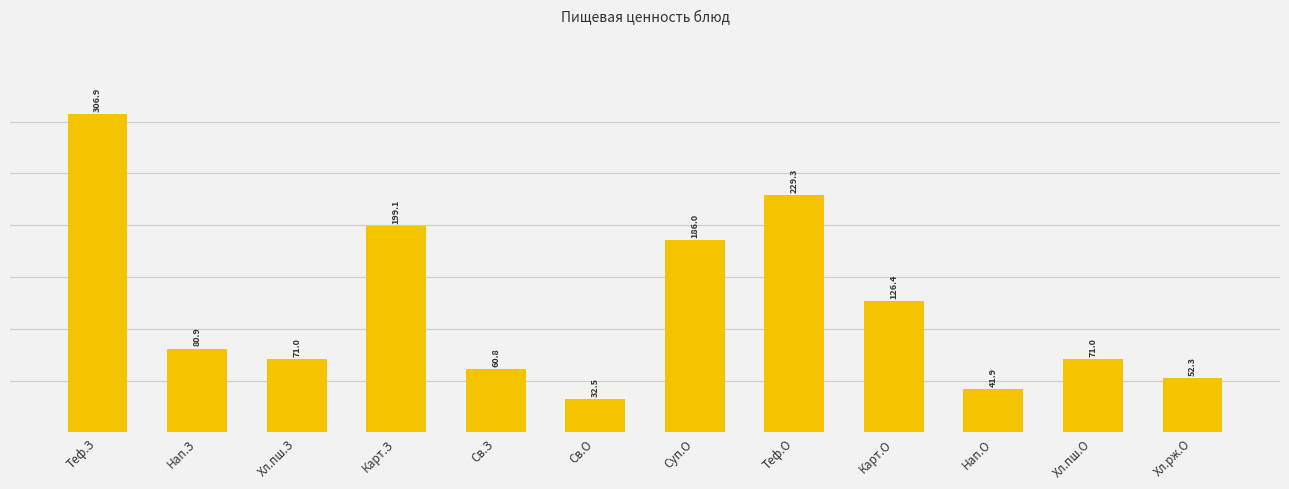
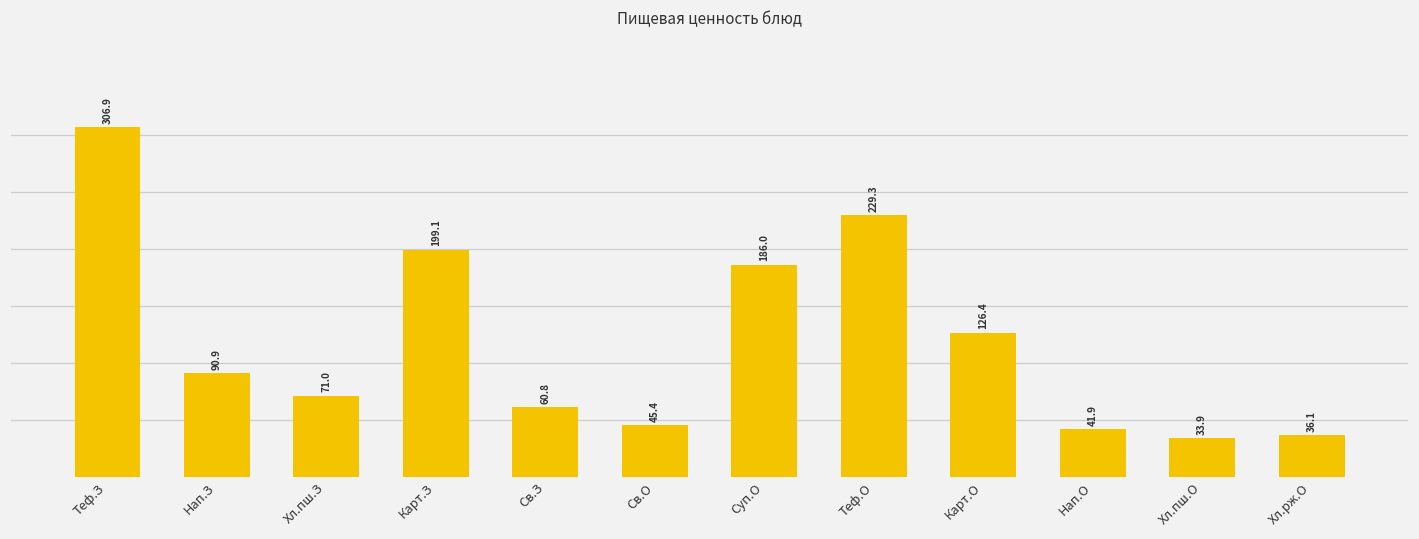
  {
    "Теф.З": 306.9,
-   "Нап.З": 80.9,
+   "Нап.З": 90.9,
    "Хл.пш.З": 71.0,
    "Карт.З": 199.1,
    "Св.З": 60.8,
-   "Св.О": 32.5,
+   "Св.О": 45.4,
    "Суп.О": 186.0,
    "Теф.О": 229.3,
    "Карт.О": 126.4,
    "Нап.О": 41.9,
-   "Хл.пш.О": 71.0,
-   "Хл.рж.О": 52.3
+   "Хл.пш.О": 33.9,
+   "Хл.рж.О": 36.1
  }
